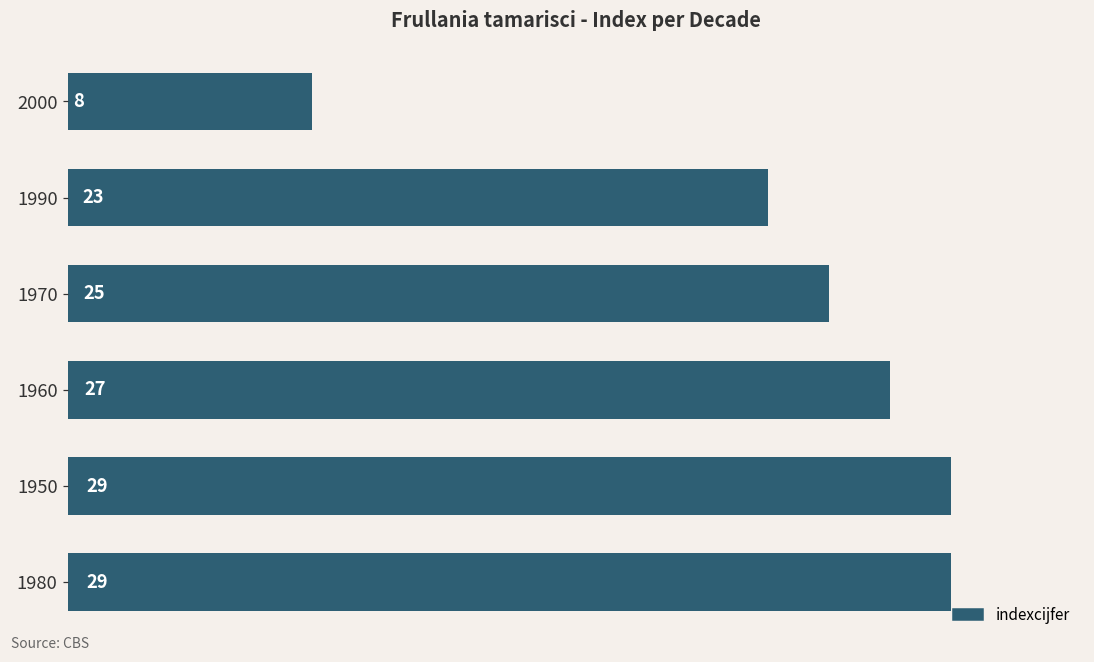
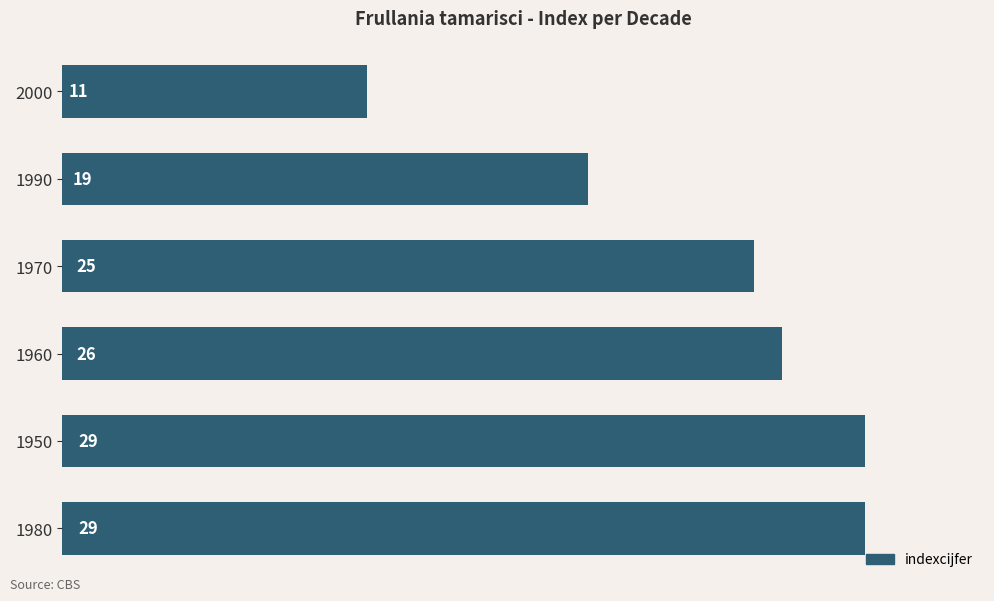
  {
-   "2000": 8,
-   "1990": 23,
+   "2000": 11,
+   "1990": 19,
    "1970": 25,
-   "1960": 27,
+   "1960": 26,
    "1950": 29,
    "1980": 29
  }
